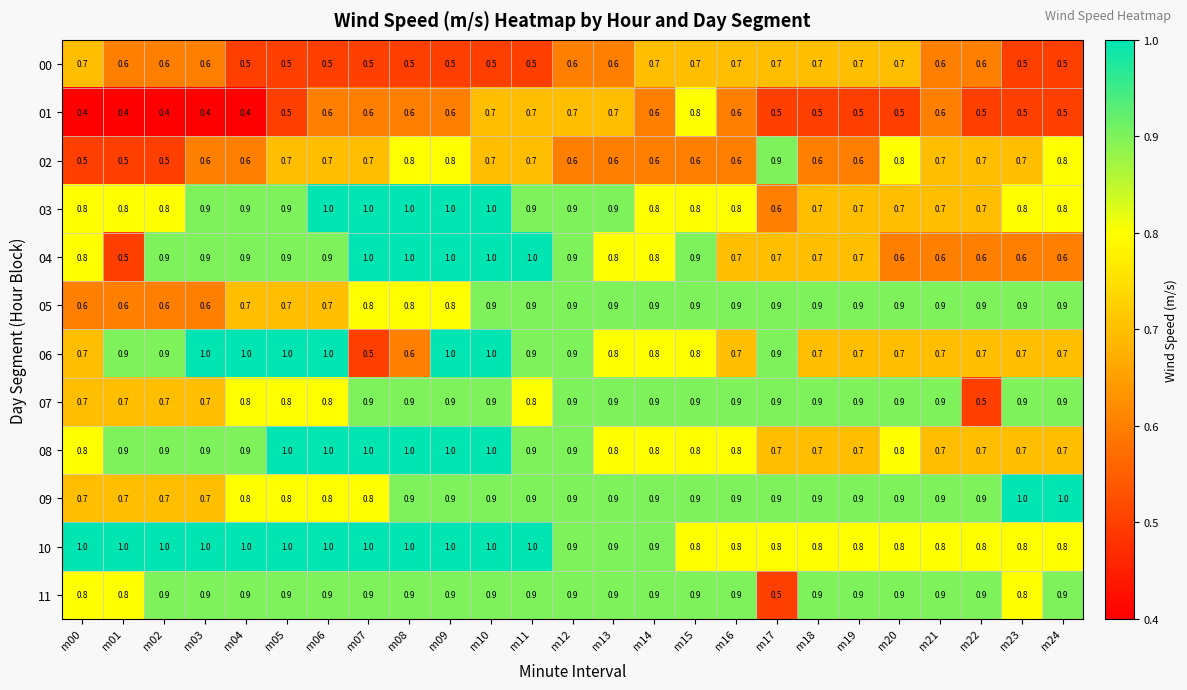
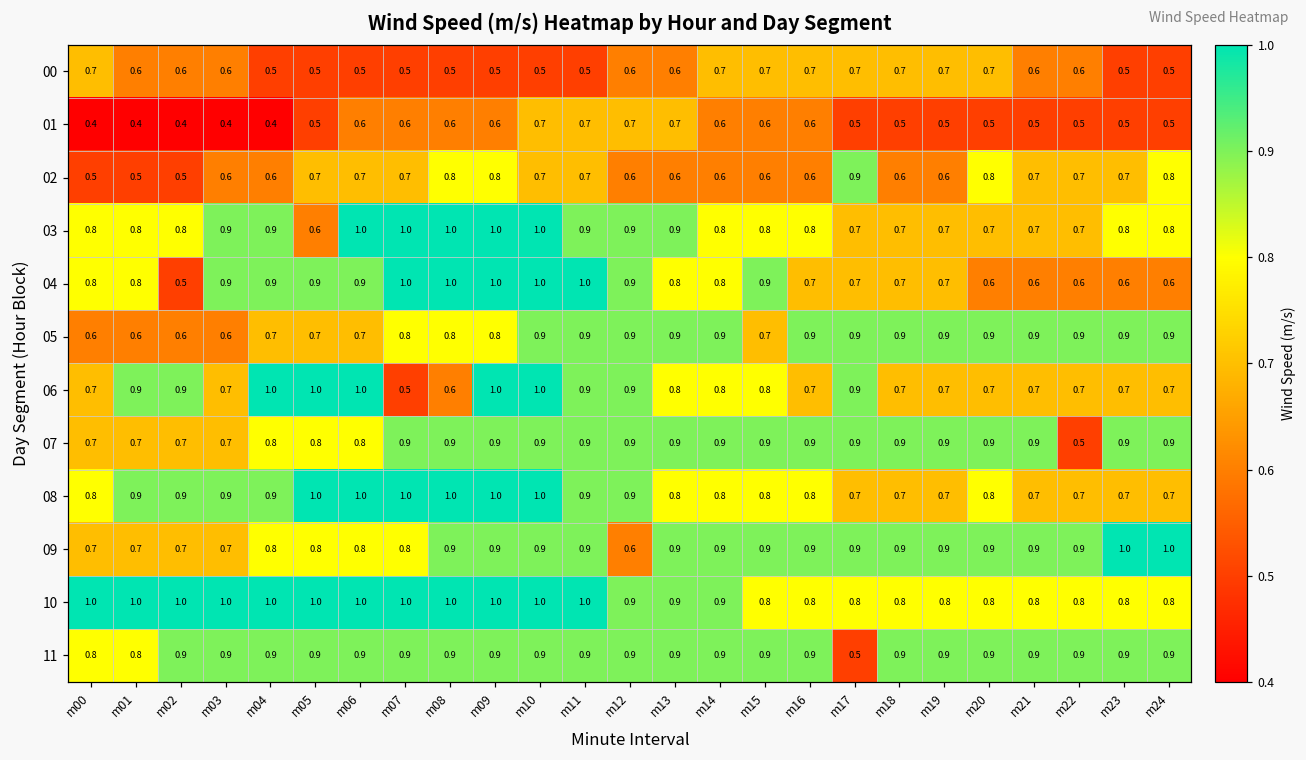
  {
    "01": {
      "m00": 0.4,
      "m01": 0.4,
      "m02": 0.4,
      "m03": 0.4,
      "m04": 0.4,
      "m05": 0.5,
      "m06": 0.6,
      "m07": 0.6,
      "m08": 0.6,
      "m09": 0.6,
      "m10": 0.7,
      "m11": 0.7,
      "m12": 0.7,
      "m13": 0.7,
      "m14": 0.6,
-     "m15": 0.8,
+     "m15": 0.6,
      "m16": 0.6,
      "m17": 0.5,
      "m18": 0.5,
      "m19": 0.5,
      "m20": 0.5,
-     "m21": 0.6,
+     "m21": 0.5,
      "m22": 0.5,
      "m23": 0.5,
      "m24": 0.5
    },
    "03": {
      "m00": 0.8,
      "m01": 0.8,
      "m02": 0.8,
      "m03": 0.9,
      "m04": 0.9,
-     "m05": 0.9,
+     "m05": 0.6,
      "m06": 1.0,
      "m07": 1.0,
      "m08": 1.0,
      "m09": 1.0,
      "m10": 1.0,
      "m11": 0.9,
      "m12": 0.9,
      "m13": 0.9,
      "m14": 0.8,
      "m15": 0.8,
      "m16": 0.8,
-     "m17": 0.6,
+     "m17": 0.7,
      "m18": 0.7,
      "m19": 0.7,
      "m20": 0.7,
      "m21": 0.7,
      "m22": 0.7,
      "m23": 0.8,
      "m24": 0.8
    },
    "04": {
      "m00": 0.8,
-     "m01": 0.5,
-     "m02": 0.9,
+     "m01": 0.8,
+     "m02": 0.5,
      "m03": 0.9,
      "m04": 0.9,
      "m05": 0.9,
      "m06": 0.9,
      "m07": 1.0,
      "m08": 1.0,
      "m09": 1.0,
      "m10": 1.0,
      "m11": 1.0,
      "m12": 0.9,
      "m13": 0.8,
      "m14": 0.8,
      "m15": 0.9,
      "m16": 0.7,
      "m17": 0.7,
      "m18": 0.7,
      "m19": 0.7,
      "m20": 0.6,
      "m21": 0.6,
      "m22": 0.6,
      "m23": 0.6,
      "m24": 0.6
    },
    "05": {
      "m00": 0.6,
      "m01": 0.6,
      "m02": 0.6,
      "m03": 0.6,
      "m04": 0.7,
      "m05": 0.7,
      "m06": 0.7,
      "m07": 0.8,
      "m08": 0.8,
      "m09": 0.8,
      "m10": 0.9,
      "m11": 0.9,
      "m12": 0.9,
      "m13": 0.9,
      "m14": 0.9,
-     "m15": 0.9,
+     "m15": 0.7,
      "m16": 0.9,
      "m17": 0.9,
      "m18": 0.9,
      "m19": 0.9,
      "m20": 0.9,
      "m21": 0.9,
      "m22": 0.9,
      "m23": 0.9,
      "m24": 0.9
    },
    "06": {
      "m00": 0.7,
      "m01": 0.9,
      "m02": 0.9,
-     "m03": 1.0,
+     "m03": 0.7,
      "m04": 1.0,
      "m05": 1.0,
      "m06": 1.0,
      "m07": 0.5,
      "m08": 0.6,
      "m09": 1.0,
      "m10": 1.0,
      "m11": 0.9,
      "m12": 0.9,
      "m13": 0.8,
      "m14": 0.8,
      "m15": 0.8,
      "m16": 0.7,
      "m17": 0.9,
      "m18": 0.7,
      "m19": 0.7,
      "m20": 0.7,
      "m21": 0.7,
      "m22": 0.7,
      "m23": 0.7,
      "m24": 0.7
    },
    "07": {
      "m00": 0.7,
      "m01": 0.7,
      "m02": 0.7,
      "m03": 0.7,
      "m04": 0.8,
      "m05": 0.8,
      "m06": 0.8,
      "m07": 0.9,
      "m08": 0.9,
      "m09": 0.9,
      "m10": 0.9,
-     "m11": 0.8,
+     "m11": 0.9,
      "m12": 0.9,
      "m13": 0.9,
      "m14": 0.9,
      "m15": 0.9,
      "m16": 0.9,
      "m17": 0.9,
      "m18": 0.9,
      "m19": 0.9,
      "m20": 0.9,
      "m21": 0.9,
      "m22": 0.5,
      "m23": 0.9,
      "m24": 0.9
    },
    "09": {
      "m00": 0.7,
      "m01": 0.7,
      "m02": 0.7,
      "m03": 0.7,
      "m04": 0.8,
      "m05": 0.8,
      "m06": 0.8,
      "m07": 0.8,
      "m08": 0.9,
      "m09": 0.9,
      "m10": 0.9,
      "m11": 0.9,
-     "m12": 0.9,
+     "m12": 0.6,
      "m13": 0.9,
      "m14": 0.9,
      "m15": 0.9,
      "m16": 0.9,
      "m17": 0.9,
      "m18": 0.9,
      "m19": 0.9,
      "m20": 0.9,
      "m21": 0.9,
      "m22": 0.9,
      "m23": 1.0,
      "m24": 1.0
    },
    "11": {
      "m00": 0.8,
      "m01": 0.8,
      "m02": 0.9,
      "m03": 0.9,
      "m04": 0.9,
      "m05": 0.9,
      "m06": 0.9,
      "m07": 0.9,
      "m08": 0.9,
      "m09": 0.9,
      "m10": 0.9,
      "m11": 0.9,
      "m12": 0.9,
      "m13": 0.9,
      "m14": 0.9,
      "m15": 0.9,
      "m16": 0.9,
      "m17": 0.5,
      "m18": 0.9,
      "m19": 0.9,
      "m20": 0.9,
      "m21": 0.9,
      "m22": 0.9,
-     "m23": 0.8,
+     "m23": 0.9,
      "m24": 0.9
    }
  }
